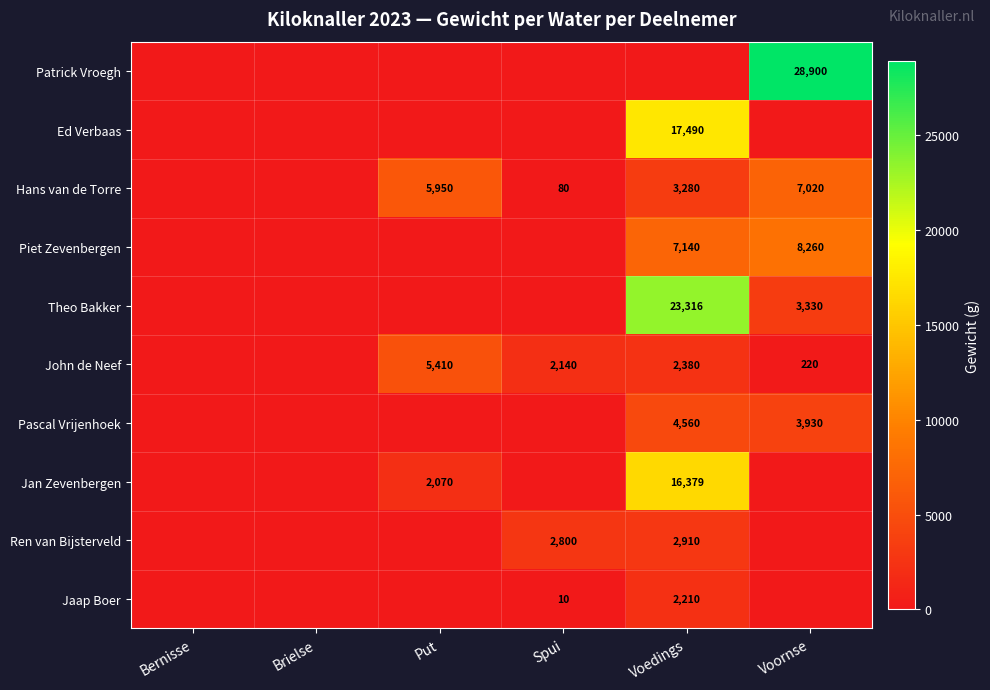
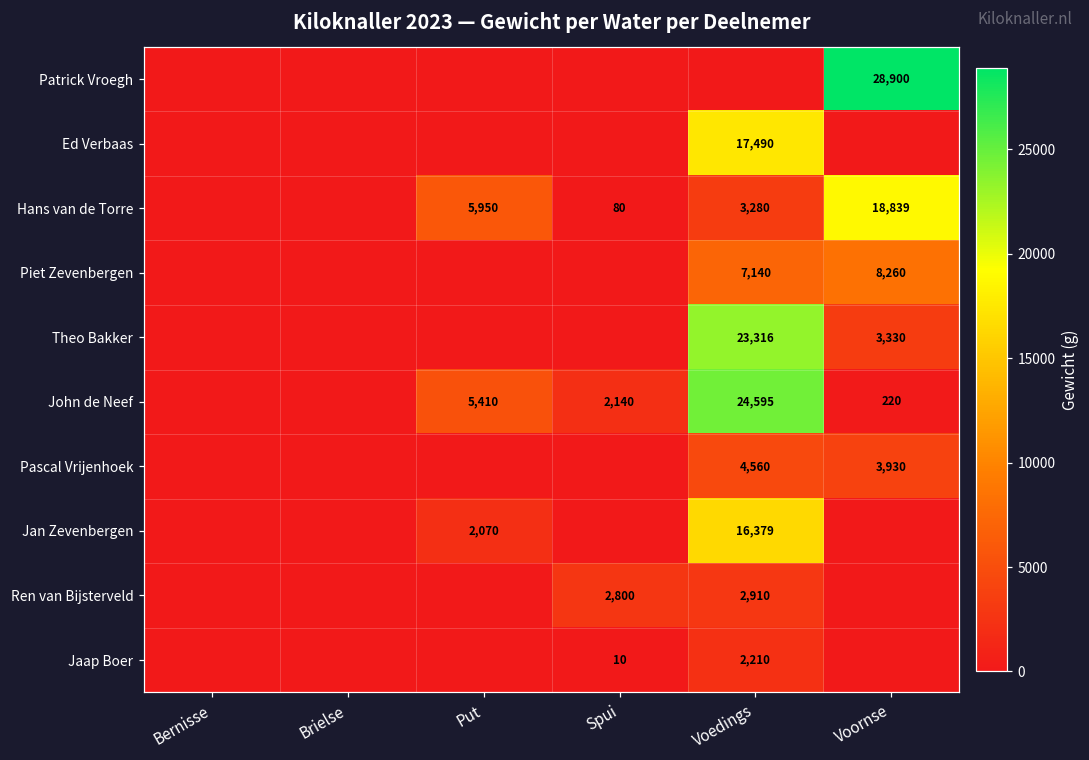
  {
    "Patrick Vroegh": {
      "Voornse": "28,900"
    },
    "Ed Verbaas": {
      "Voedings": "17,490"
    },
    "Hans van de Torre": {
      "Put": "5,950",
      "Spui": "80",
      "Voedings": "3,280",
-     "Voornse": "7,020"
+     "Voornse": "18,839"
    },
    "Piet Zevenbergen": {
      "Voedings": "7,140",
      "Voornse": "8,260"
    },
    "Theo Bakker": {
      "Voedings": "23,316",
      "Voornse": "3,330"
    },
    "John de Neef": {
      "Put": "5,410",
      "Spui": "2,140",
-     "Voedings": "2,380",
+     "Voedings": "24,595",
      "Voornse": "220"
    },
    "Pascal Vrijenhoek": {
      "Voedings": "4,560",
      "Voornse": "3,930"
    },
    "Jan Zevenbergen": {
      "Put": "2,070",
      "Voedings": "16,379"
    },
    "Ren van Bijsterveld": {
      "Spui": "2,800",
      "Voedings": "2,910"
    },
    "Jaap Boer": {
      "Spui": "10",
      "Voedings": "2,210"
    }
  }
